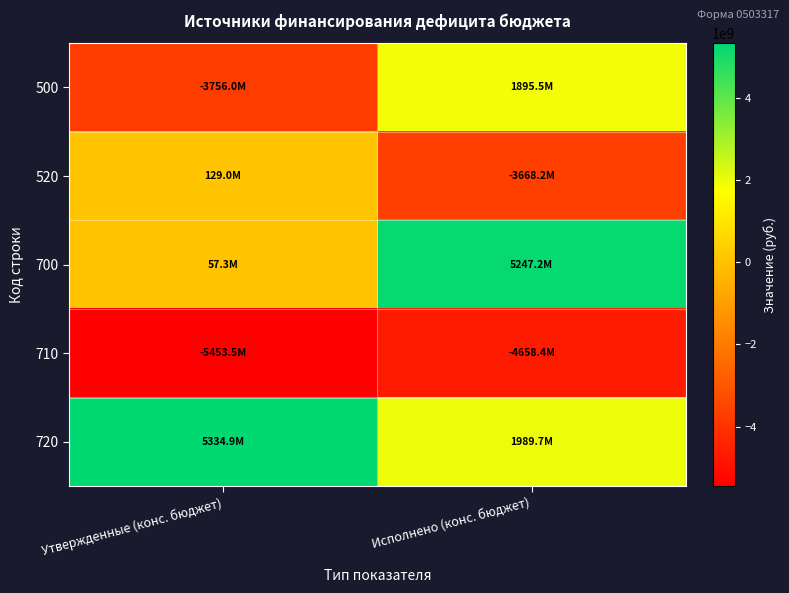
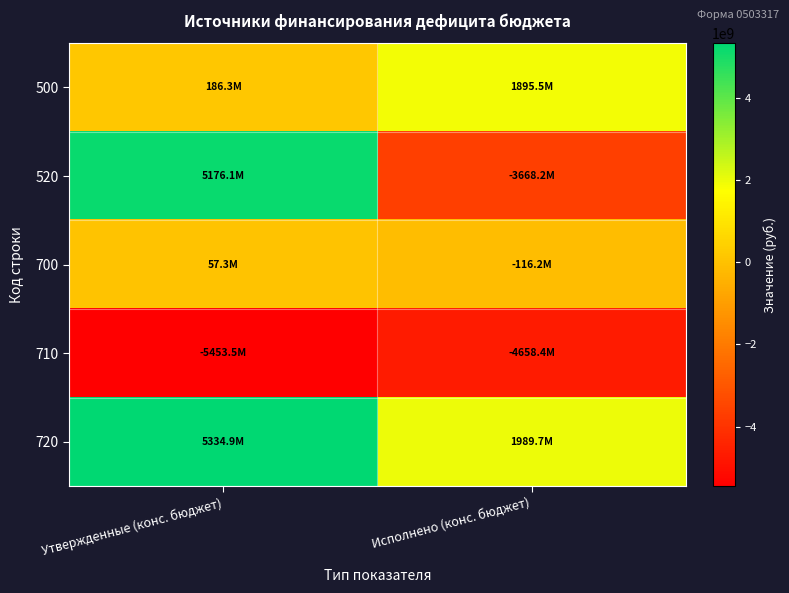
  {
    "500": {
-     "Утвержденные (конс. бюджет)": "-3756.0M",
+     "Утвержденные (конс. бюджет)": "186.3M",
      "Исполнено (конс. бюджет)": "1895.5M"
    },
    "520": {
-     "Утвержденные (конс. бюджет)": "129.0M",
+     "Утвержденные (конс. бюджет)": "5176.1M",
      "Исполнено (конс. бюджет)": "-3668.2M"
    },
    "700": {
      "Утвержденные (конс. бюджет)": "57.3M",
-     "Исполнено (конс. бюджет)": "5247.2M"
+     "Исполнено (конс. бюджет)": "-116.2M"
    },
    "710": {
      "Утвержденные (конс. бюджет)": "-5453.5M",
      "Исполнено (конс. бюджет)": "-4658.4M"
    },
    "720": {
      "Утвержденные (конс. бюджет)": "5334.9M",
      "Исполнено (конс. бюджет)": "1989.7M"
    }
  }
